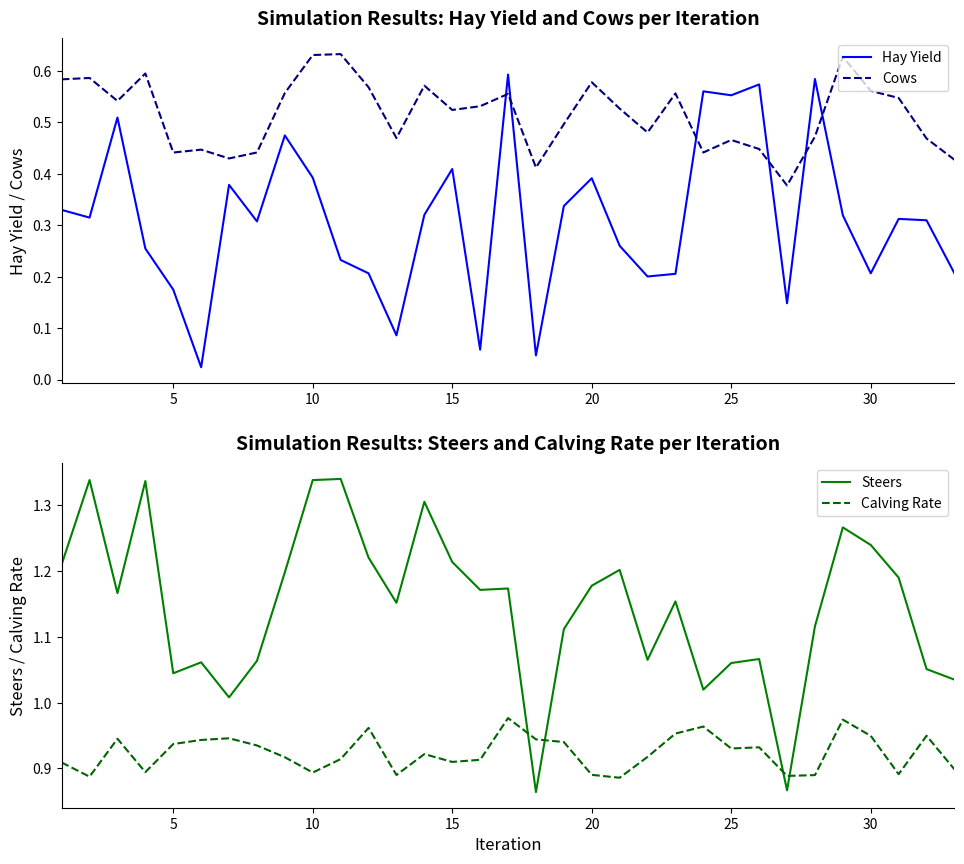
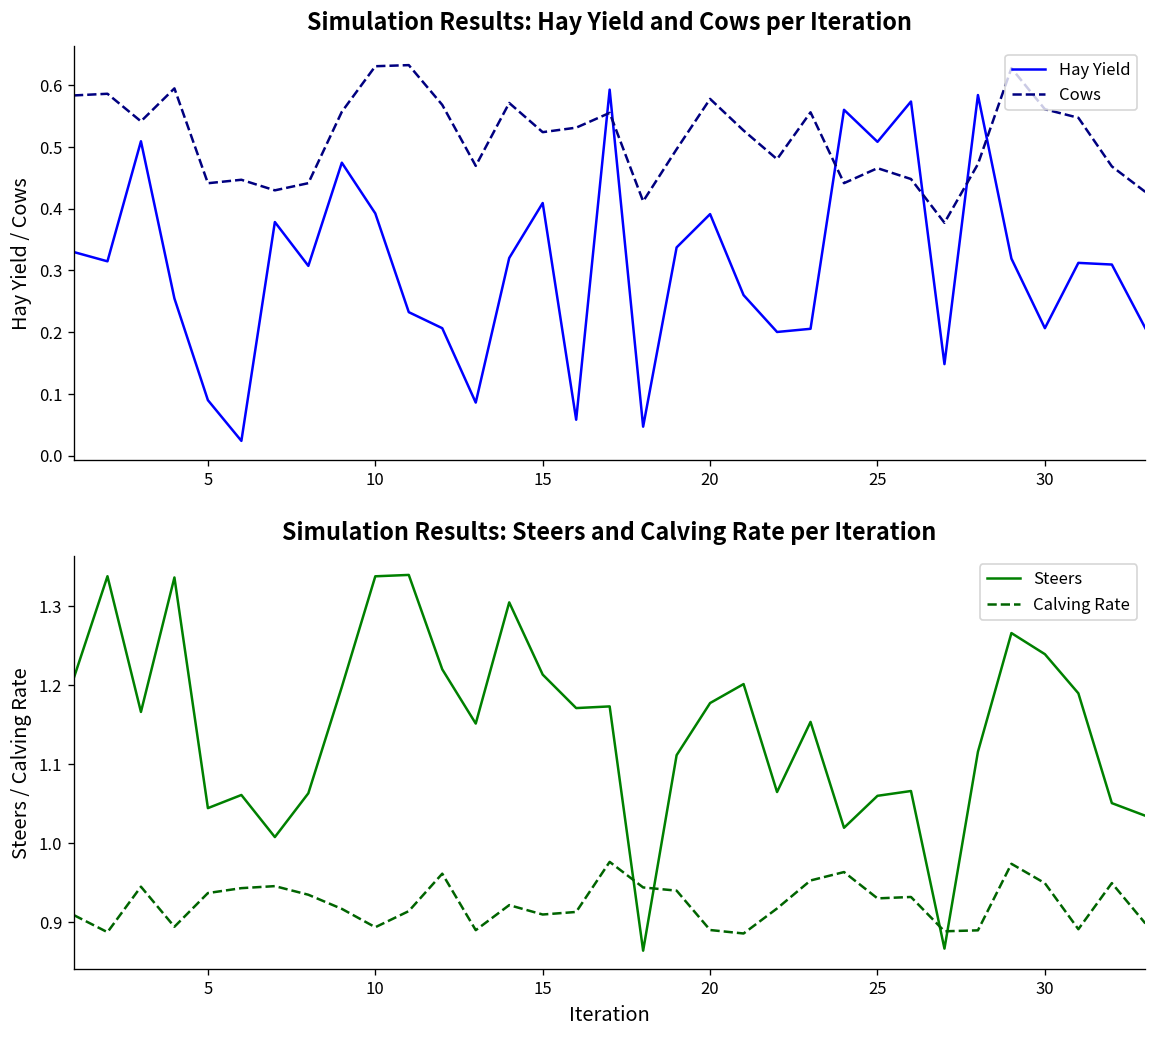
  {
    "Simulation Results: Hay Yield and Cows per Iteration": {
      "Hay Yield": {
-       "5": 0.17,
+       "5": 0.09,
        "10": 0.39,
        "15": 0.41,
        "20": 0.39,
-       "25": 0.55,
+       "25": 0.51,
        "30": 0.21
      },
      "Cows": {
        "5": 0.44,
        "10": 0.63,
        "15": 0.52,
        "20": 0.58,
        "25": 0.47
      }
    }
  }
